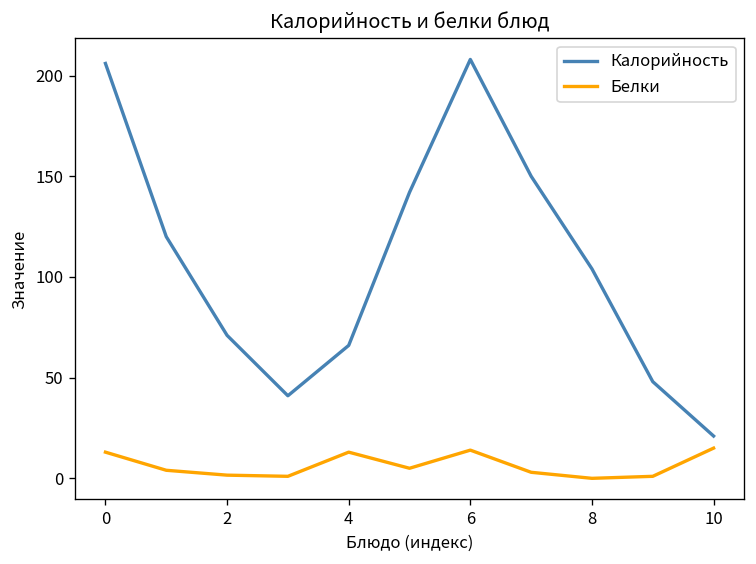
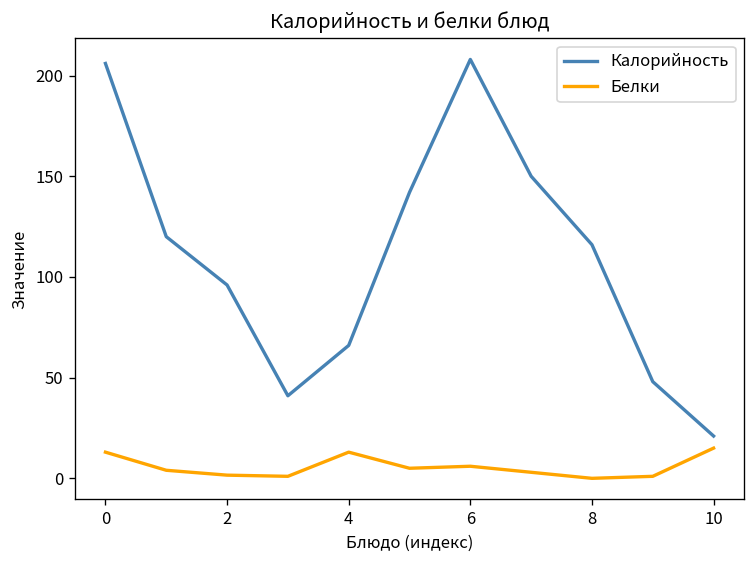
  {
    "Калорийность": {
      "0": 206,
-     "2": 71,
+     "2": 96,
      "4": 66,
      "6": 208,
-     "8": 104,
+     "8": 116,
      "10": 21
    },
    "Белки": {
      "0": 13,
      "2": 2,
      "4": 13,
-     "6": 14,
+     "6": 6,
      "8": 0,
      "10": 15
    }
  }
